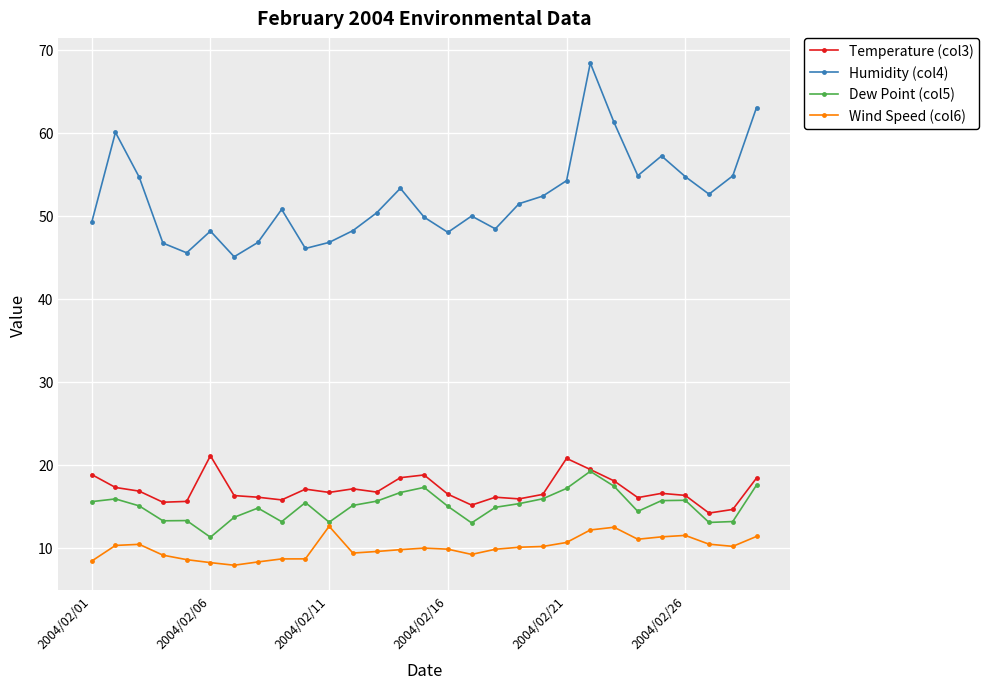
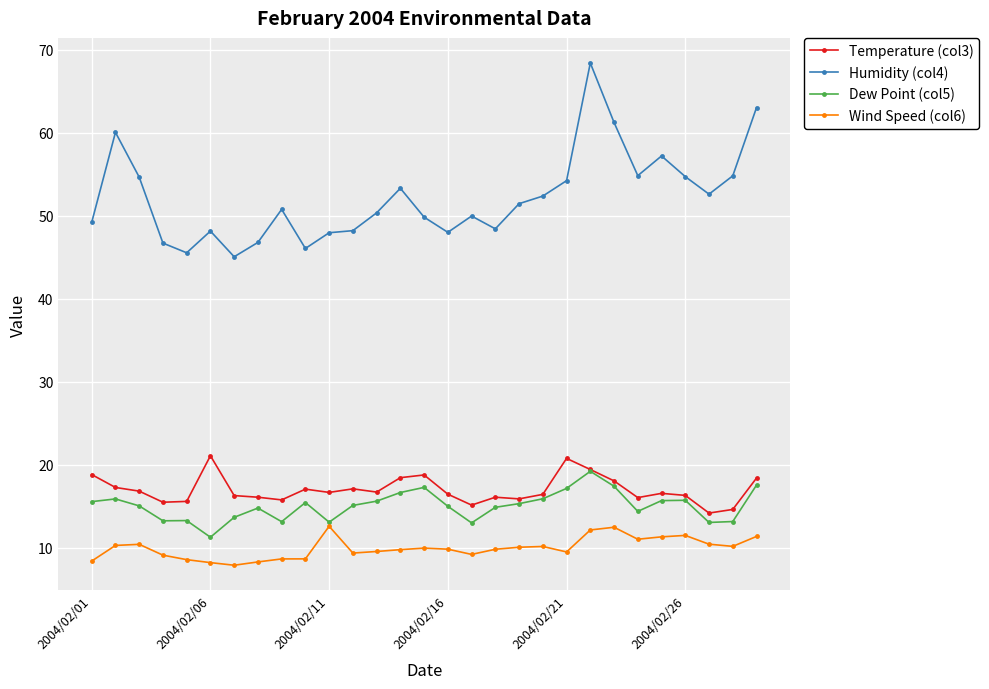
  {
    "Temperature (col3)": {
      "2004/02/01": 19,
      "2004/02/06": 21,
      "2004/02/11": 17,
      "2004/02/16": 16,
      "2004/02/21": 21,
      "2004/02/26": 16
    },
    "Humidity (col4)": {
      "2004/02/01": 49,
      "2004/02/06": 48,
-     "2004/02/11": 47,
+     "2004/02/11": 48,
      "2004/02/16": 48,
      "2004/02/21": 54,
      "2004/02/26": 55
    },
    "Dew Point (col5)": {
      "2004/02/01": 16,
      "2004/02/06": 11,
      "2004/02/11": 13,
      "2004/02/16": 15,
      "2004/02/21": 17,
      "2004/02/26": 16
    },
    "Wind Speed (col6)": {
      "2004/02/01": 8,
      "2004/02/06": 8,
      "2004/02/11": 13,
      "2004/02/16": 10,
-     "2004/02/21": 11,
+     "2004/02/21": 10,
      "2004/02/26": 12
    }
  }
